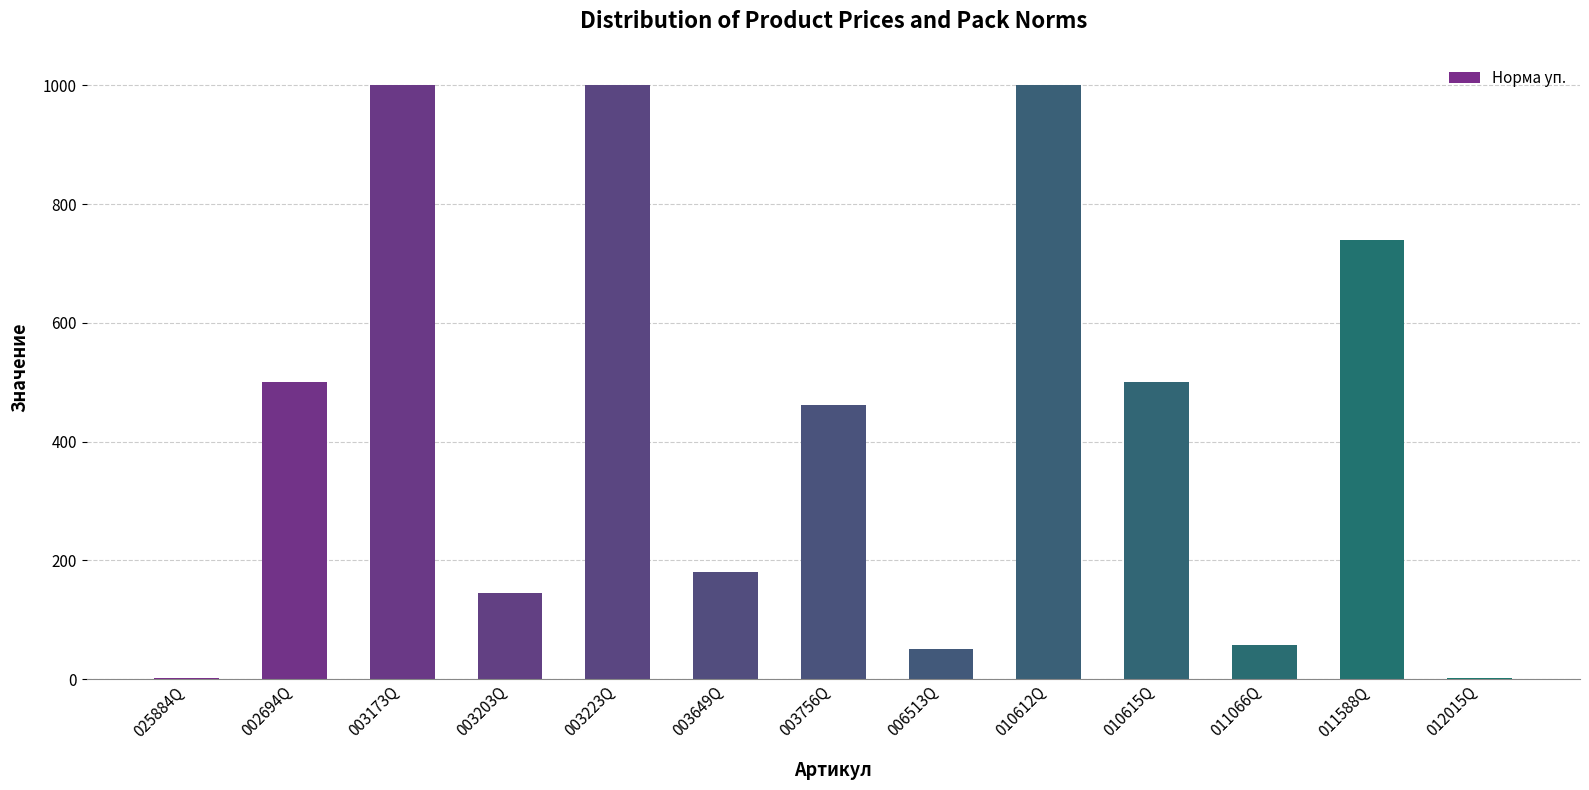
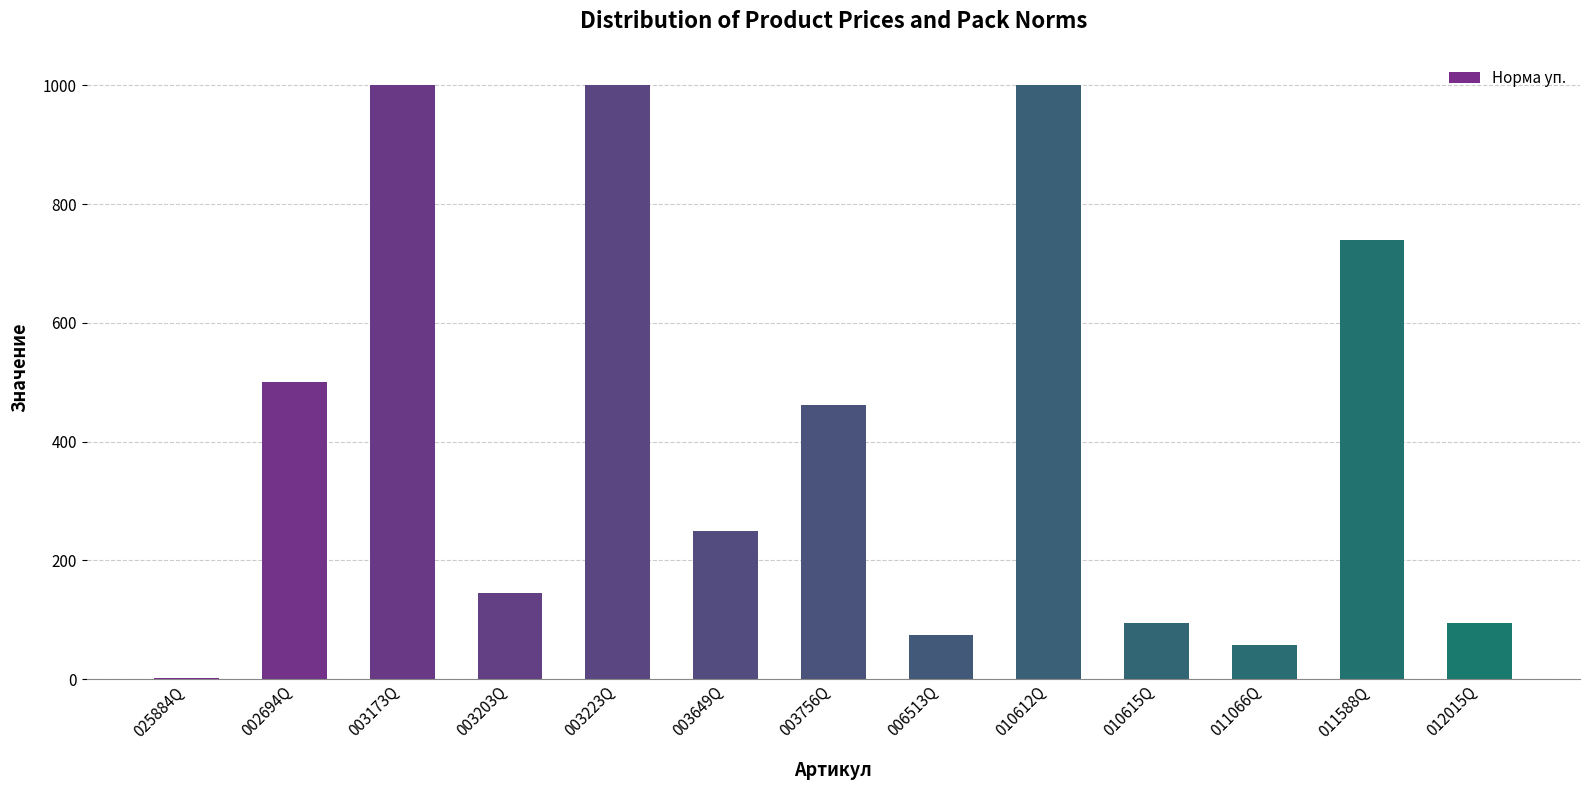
  {
    "002694Q": 500,
    "003173Q": 1000,
    "003203Q": 150,
    "003223Q": 1000,
-   "003649Q": 180,
+   "003649Q": 250,
    "003756Q": 460,
-   "006513Q": 50,
+   "006513Q": 70,
    "010612Q": 1000,
-   "010615Q": 500,
+   "010615Q": 90,
    "011066Q": 60,
    "011588Q": 740,
-   "012015Q": 0
+   "012015Q": 100
  }
